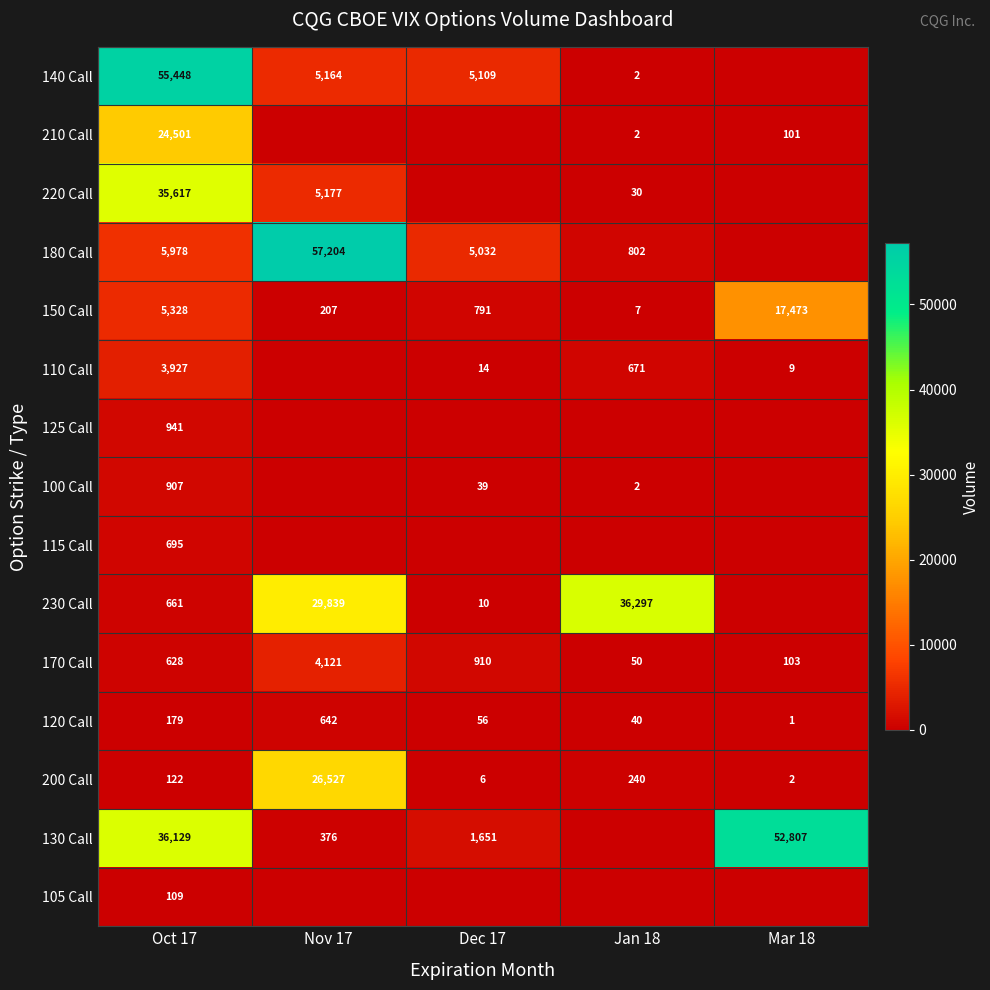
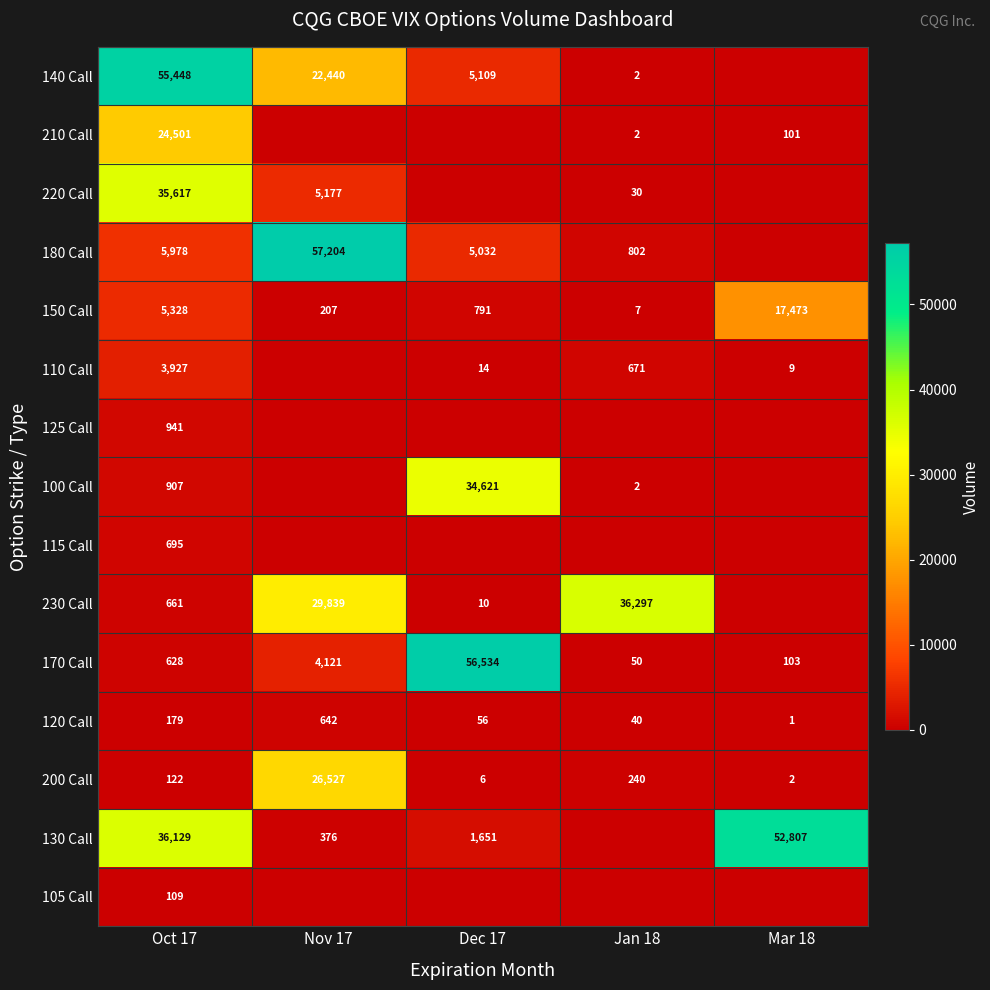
  {
    "140 Call": {
      "Oct 17": "55,448",
-     "Nov 17": "5,164",
+     "Nov 17": "22,440",
      "Dec 17": "5,109",
      "Jan 18": "2"
    },
    "210 Call": {
      "Oct 17": "24,501",
      "Jan 18": "2",
      "Mar 18": "101"
    },
    "220 Call": {
      "Oct 17": "35,617",
      "Nov 17": "5,177",
      "Jan 18": "30"
    },
    "180 Call": {
      "Oct 17": "5,978",
      "Nov 17": "57,204",
      "Dec 17": "5,032",
      "Jan 18": "802"
    },
    "150 Call": {
      "Oct 17": "5,328",
      "Nov 17": "207",
      "Dec 17": "791",
      "Jan 18": "7",
      "Mar 18": "17,473"
    },
    "110 Call": {
      "Oct 17": "3,927",
      "Dec 17": "14",
      "Jan 18": "671",
      "Mar 18": "9"
    },
    "125 Call": {
      "Oct 17": "941"
    },
    "100 Call": {
      "Oct 17": "907",
-     "Dec 17": "39",
+     "Dec 17": "34,621",
      "Jan 18": "2"
    },
    "115 Call": {
      "Oct 17": "695"
    },
    "230 Call": {
      "Oct 17": "661",
      "Nov 17": "29,839",
      "Dec 17": "10",
      "Jan 18": "36,297"
    },
    "170 Call": {
      "Oct 17": "628",
      "Nov 17": "4,121",
-     "Dec 17": "910",
+     "Dec 17": "56,534",
      "Jan 18": "50",
      "Mar 18": "103"
    },
    "120 Call": {
      "Oct 17": "179",
      "Nov 17": "642",
      "Dec 17": "56",
      "Jan 18": "40",
      "Mar 18": "1"
    },
    "200 Call": {
      "Oct 17": "122",
      "Nov 17": "26,527",
      "Dec 17": "6",
      "Jan 18": "240",
      "Mar 18": "2"
    },
    "130 Call": {
      "Oct 17": "36,129",
      "Nov 17": "376",
      "Dec 17": "1,651",
      "Mar 18": "52,807"
    },
    "105 Call": {
      "Oct 17": "109"
    }
  }
